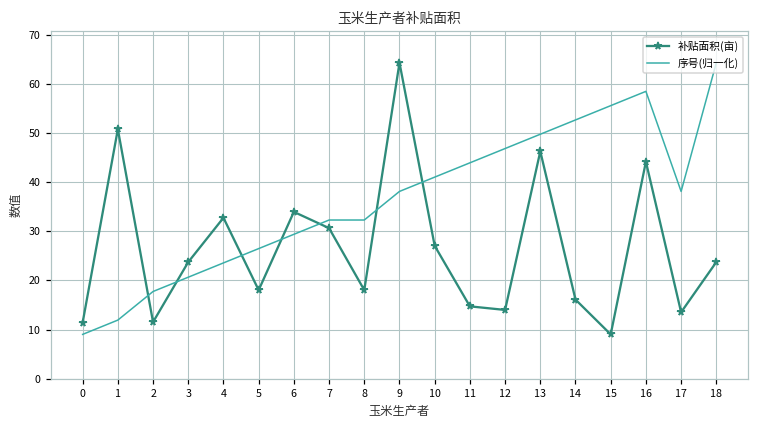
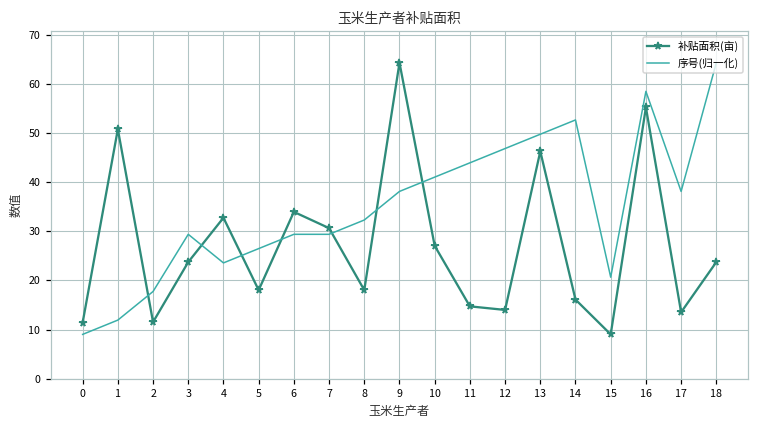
  {
    "补贴面积(亩)": {
      "0": 11,
      "1": 51,
      "2": 12,
      "3": 24,
      "4": 33,
      "5": 18,
      "6": 34,
      "7": 31,
      "8": 18,
      "9": 64,
      "10": 27,
      "11": 15,
      "12": 14,
      "13": 46,
      "14": 16,
      "15": 9,
-     "16": 44,
+     "16": 55,
      "17": 14,
      "18": 24
    },
    "序号(归一化)": {
      "0": 9,
      "1": 12,
      "2": 18,
-     "3": 21,
+     "3": 29,
      "4": 24,
      "5": 26,
      "6": 29,
-     "7": 32,
+     "7": 29,
      "8": 32,
      "9": 38,
      "10": 41,
      "11": 44,
      "12": 47,
      "13": 50,
      "14": 53,
-     "15": 56,
+     "15": 21,
      "16": 59,
      "17": 38
    }
  }
